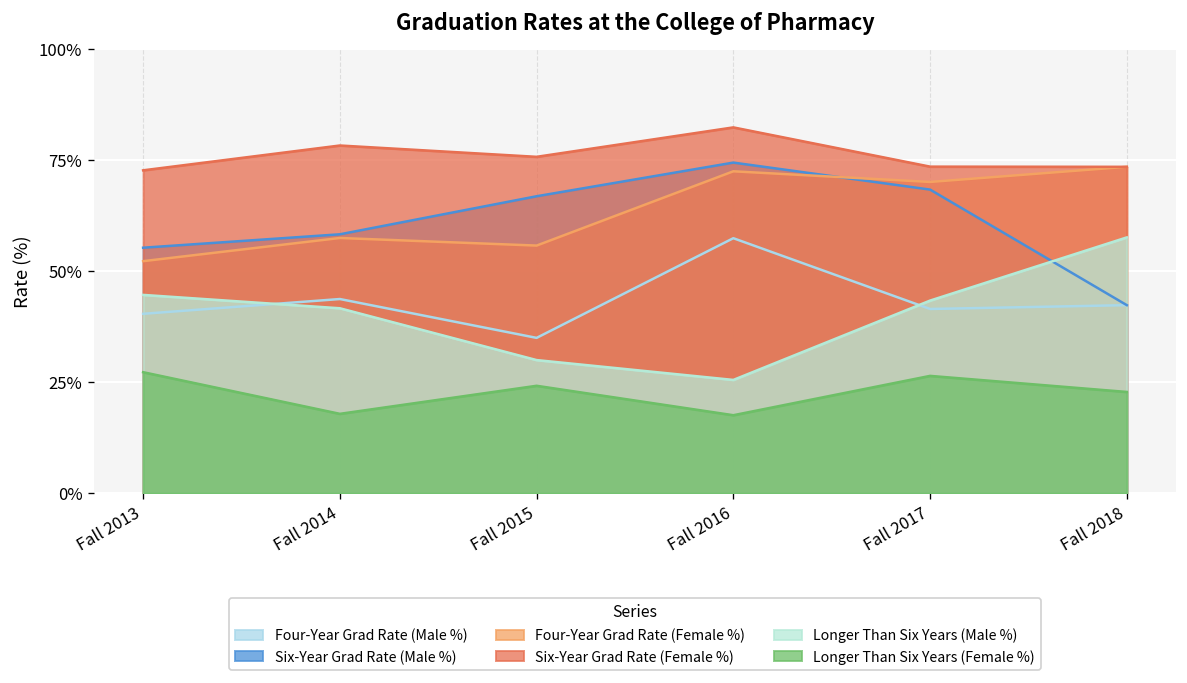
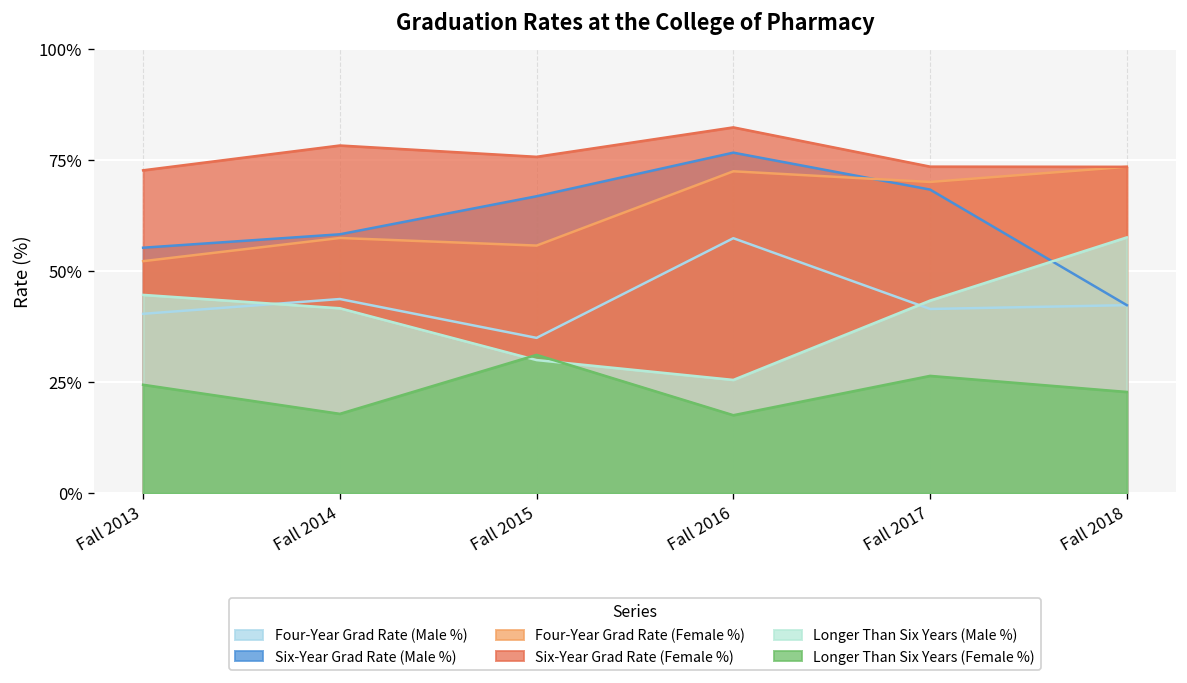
  {
    "Six-Year Grad Rate (Male %)": {
      "Fall 2013": "55%",
      "Fall 2014": "58%",
      "Fall 2015": "67%",
-     "Fall 2016": "74%",
+     "Fall 2016": "77%",
      "Fall 2017": "68%"
    },
    "Longer Than Six Years (Female %)": {
-     "Fall 2013": "27%",
+     "Fall 2013": "24%",
      "Fall 2014": "18%",
-     "Fall 2015": "24%",
+     "Fall 2015": "31%",
      "Fall 2016": "18%",
      "Fall 2017": "26%",
      "Fall 2018": "23%"
    }
  }
